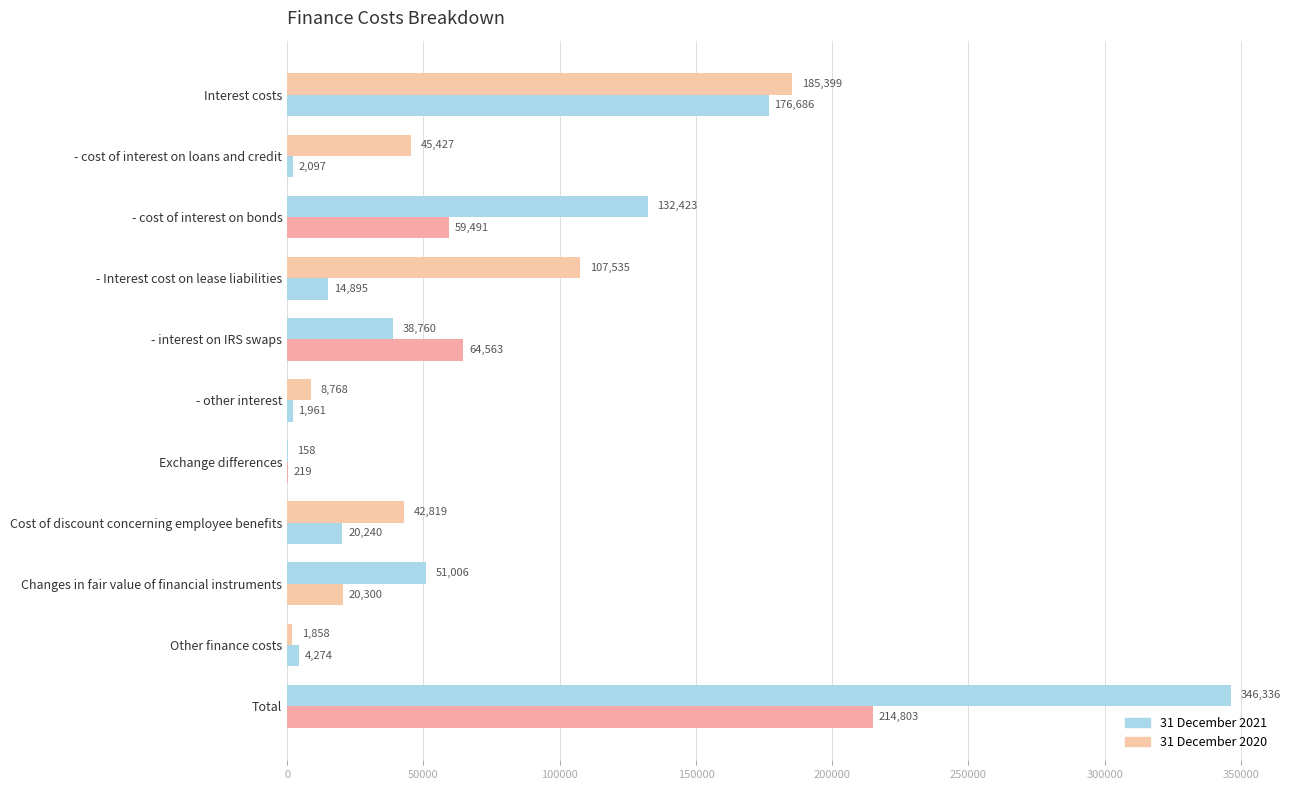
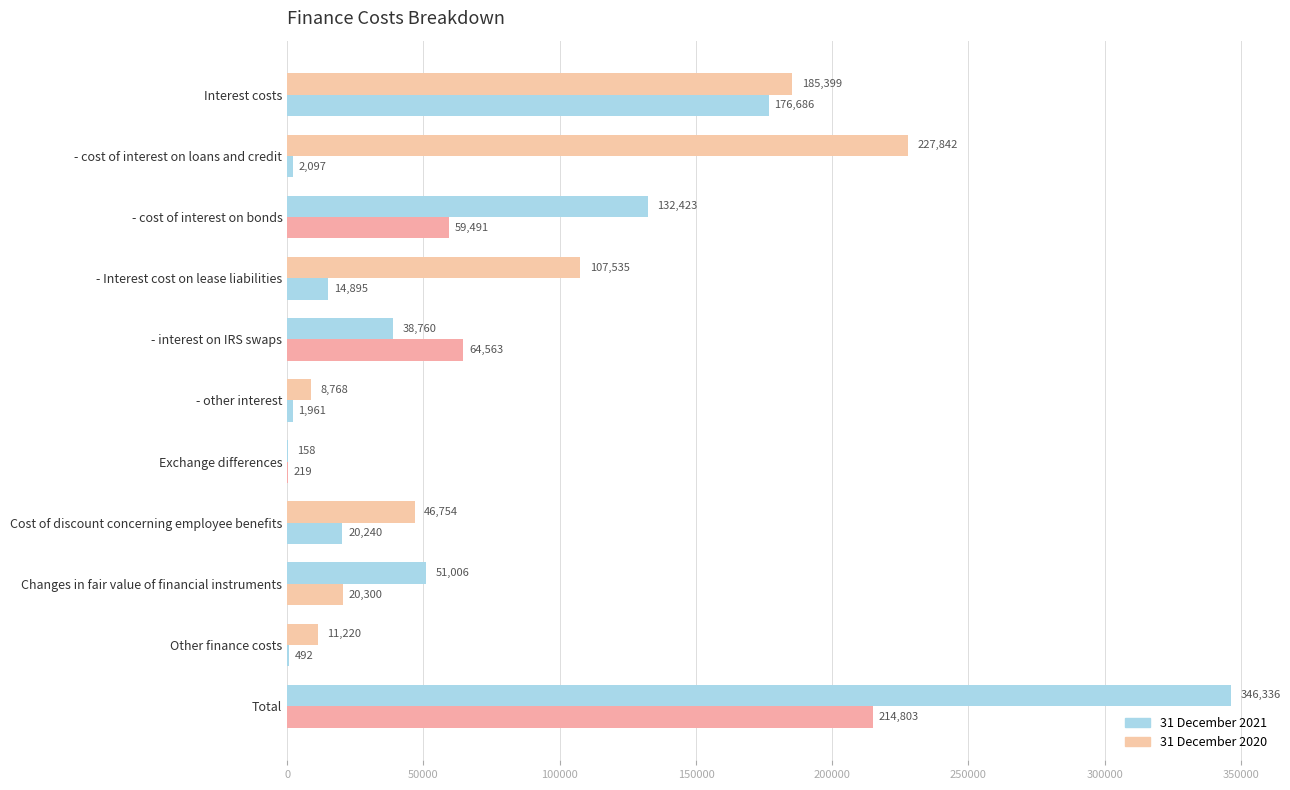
  {
    "31 December 2021": {
      "Interest costs": "176,686",
      "- cost of interest on loans and credit": "2,097",
      "- cost of interest on bonds": "59,491",
      "- Interest cost on lease liabilities": "14,895",
      "- interest on IRS swaps": "64,563",
      "- other interest": "1,961",
      "Exchange differences": "219",
      "Cost of discount concerning employee benefits": "20,240",
      "Changes in fair value of financial instruments": "20,300",
-     "Other finance costs": "4,274",
+     "Other finance costs": "492",
      "Total": "214,803"
    },
    "31 December 2020": {
      "Interest costs": "185,399",
-     "- cost of interest on loans and credit": "45,427",
+     "- cost of interest on loans and credit": "227,842",
      "- cost of interest on bonds": "132,423",
      "- Interest cost on lease liabilities": "107,535",
      "- interest on IRS swaps": "38,760",
      "- other interest": "8,768",
      "Exchange differences": "158",
-     "Cost of discount concerning employee benefits": "42,819",
+     "Cost of discount concerning employee benefits": "46,754",
      "Changes in fair value of financial instruments": "51,006",
-     "Other finance costs": "1,858",
+     "Other finance costs": "11,220",
      "Total": "346,336"
    }
  }
